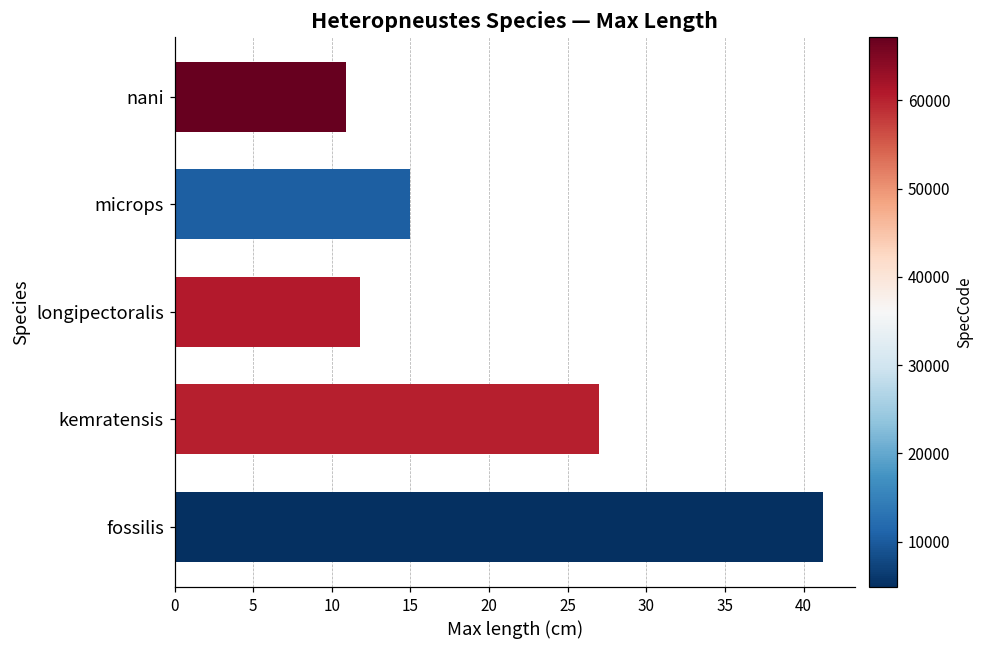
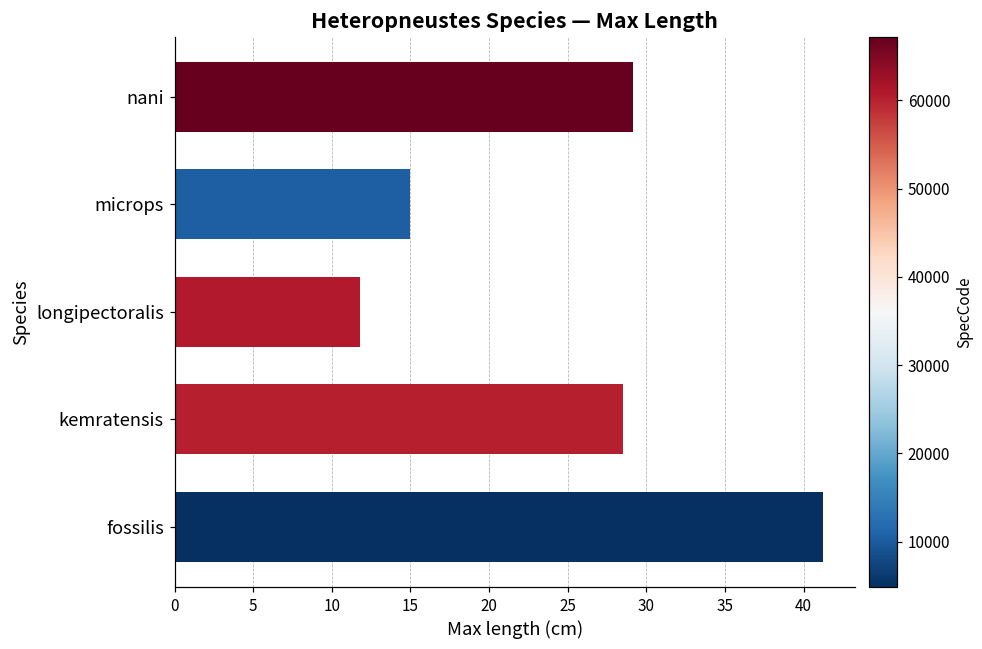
  {
-   "nani": 10.9,
+   "nani": 29.1,
    "microps": 15.0,
    "longipectoralis": 11.8,
-   "kemratensis": 27.0,
+   "kemratensis": 28.5,
    "fossilis": 41.2
  }
